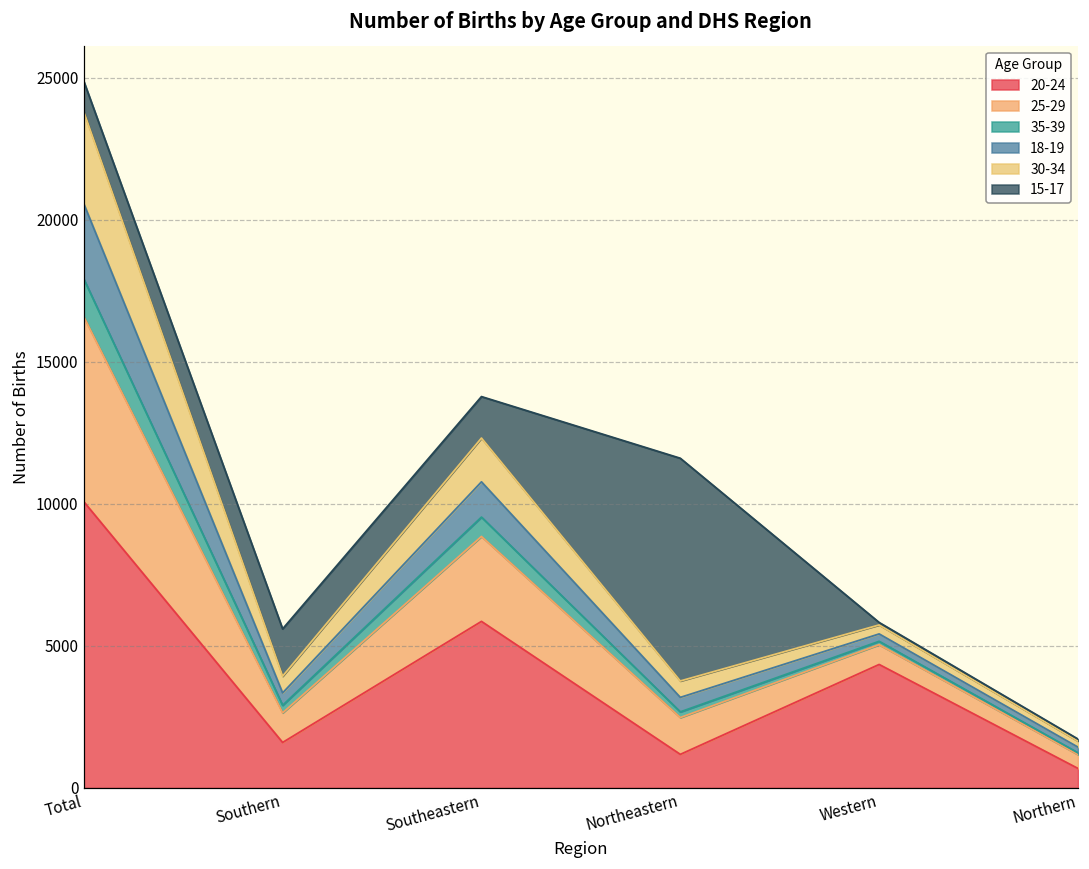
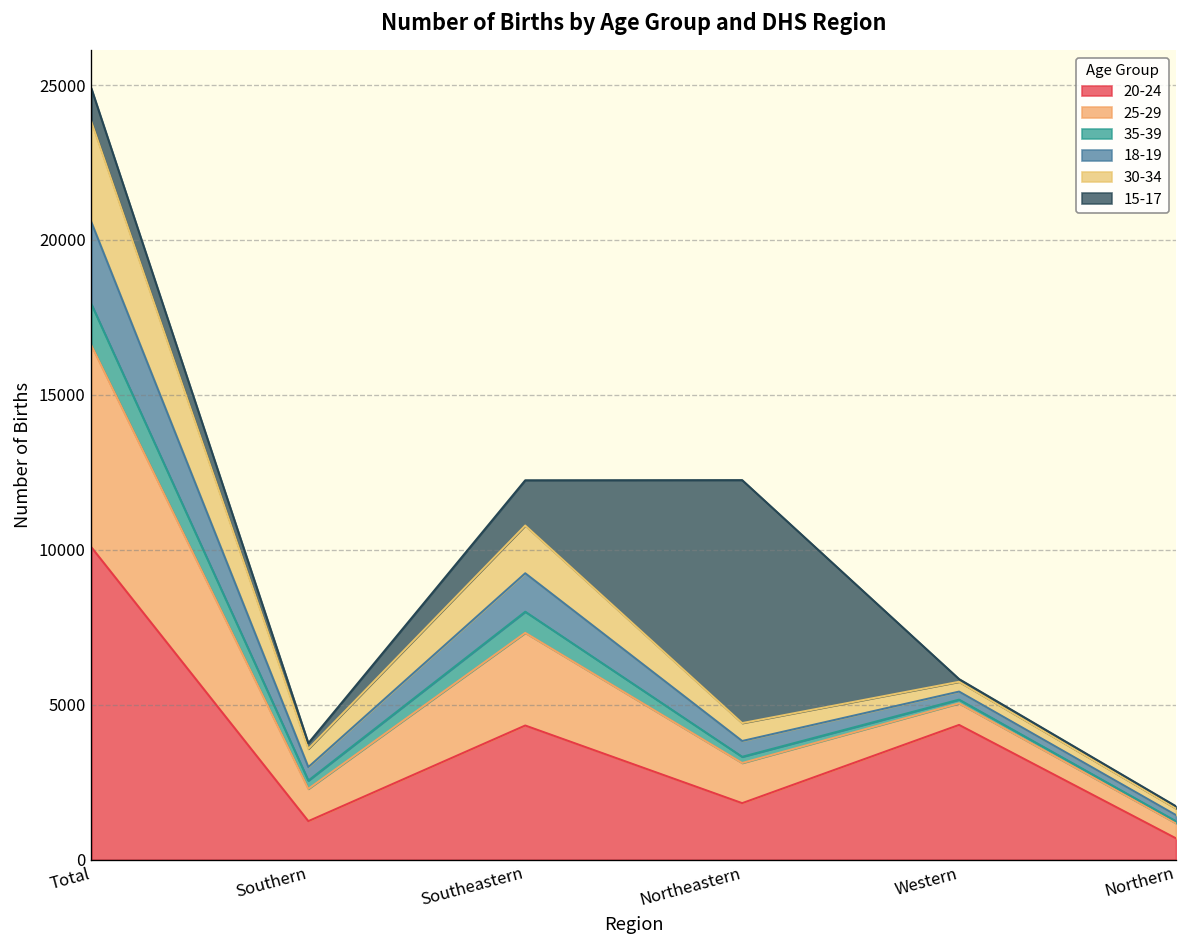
  {
    "20-24": {
      "Total": 10100,
-     "Southern": 1600,
-     "Southeastern": 5900,
-     "Northeastern": 1200,
+     "Southern": 1200,
+     "Southeastern": 4300,
+     "Northeastern": 1800,
      "Western": 4300,
      "Northern": 700
    },
    "15-17": {
      "Total": 1100,
-     "Southern": 1700,
+     "Southern": 200,
      "Southeastern": 1500,
      "Northeastern": 7800
    }
  }
